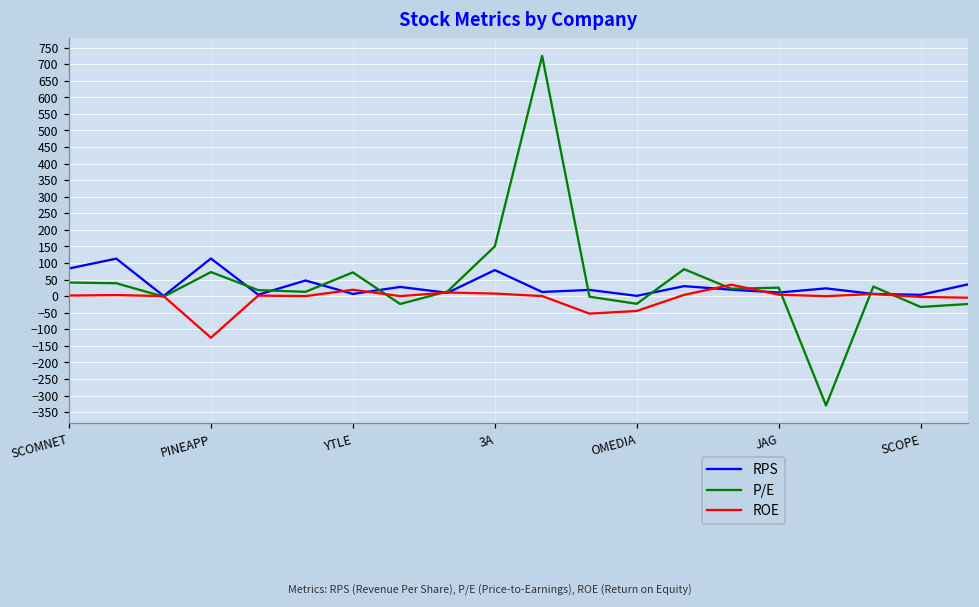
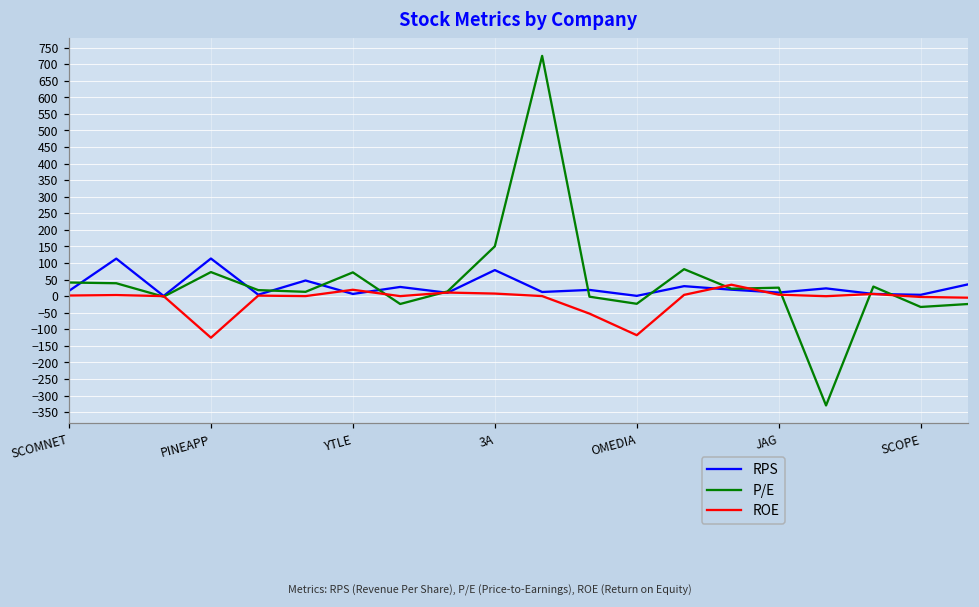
  {
    "RPS": {
-     "SCOMNET": 80,
+     "SCOMNET": 20,
      "PINEAPP": 110,
      "YTLE": 10,
      "3A": 80,
      "OMEDIA": 0
    },
    "P/E": {
      "SCOMNET": 40,
      "PINEAPP": 70,
      "YTLE": 70,
      "3A": 150,
      "OMEDIA": -20,
      "JAG": 30,
      "SCOPE": -30
    },
    "ROE": {
      "SCOMNET": 0,
      "PINEAPP": -130,
      "YTLE": 20,
      "3A": 10,
-     "OMEDIA": -40
+     "OMEDIA": -120
    }
  }
